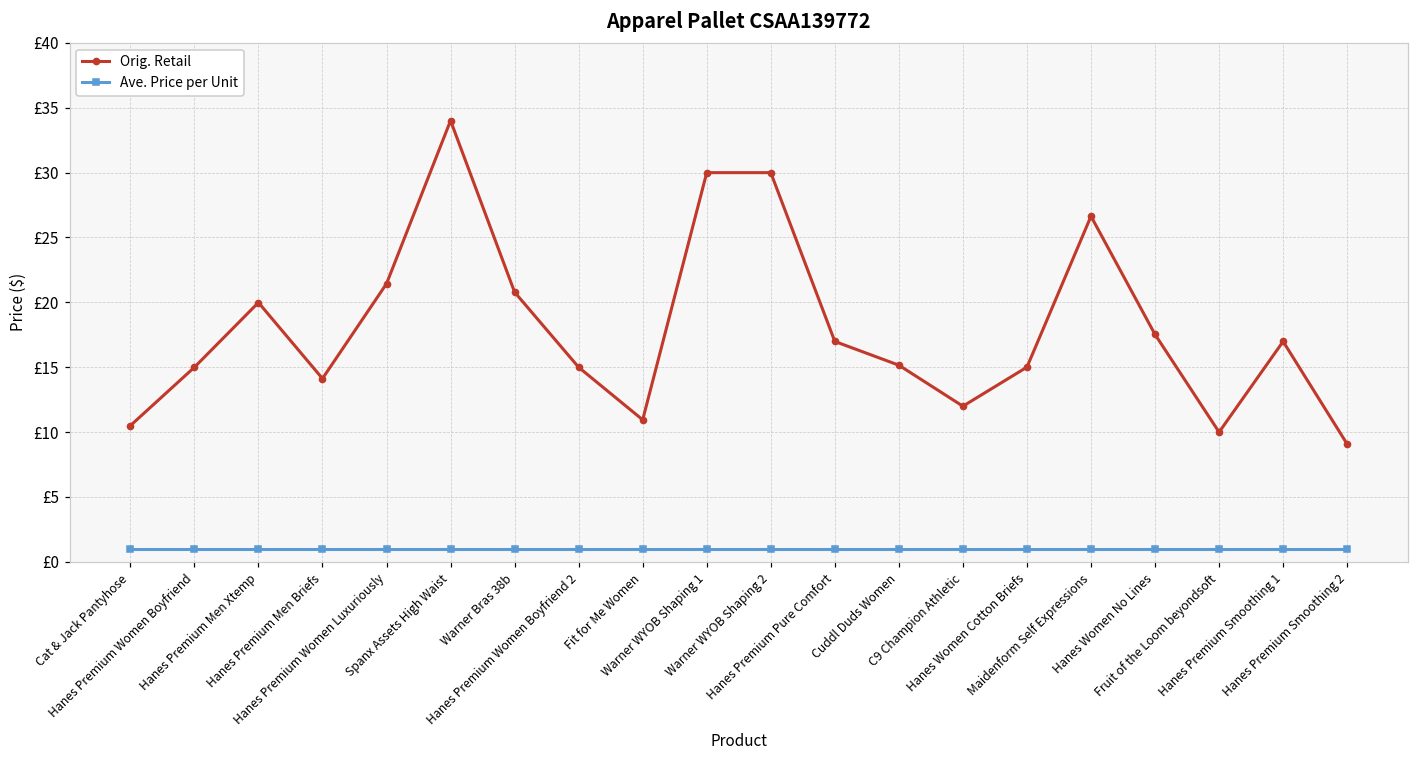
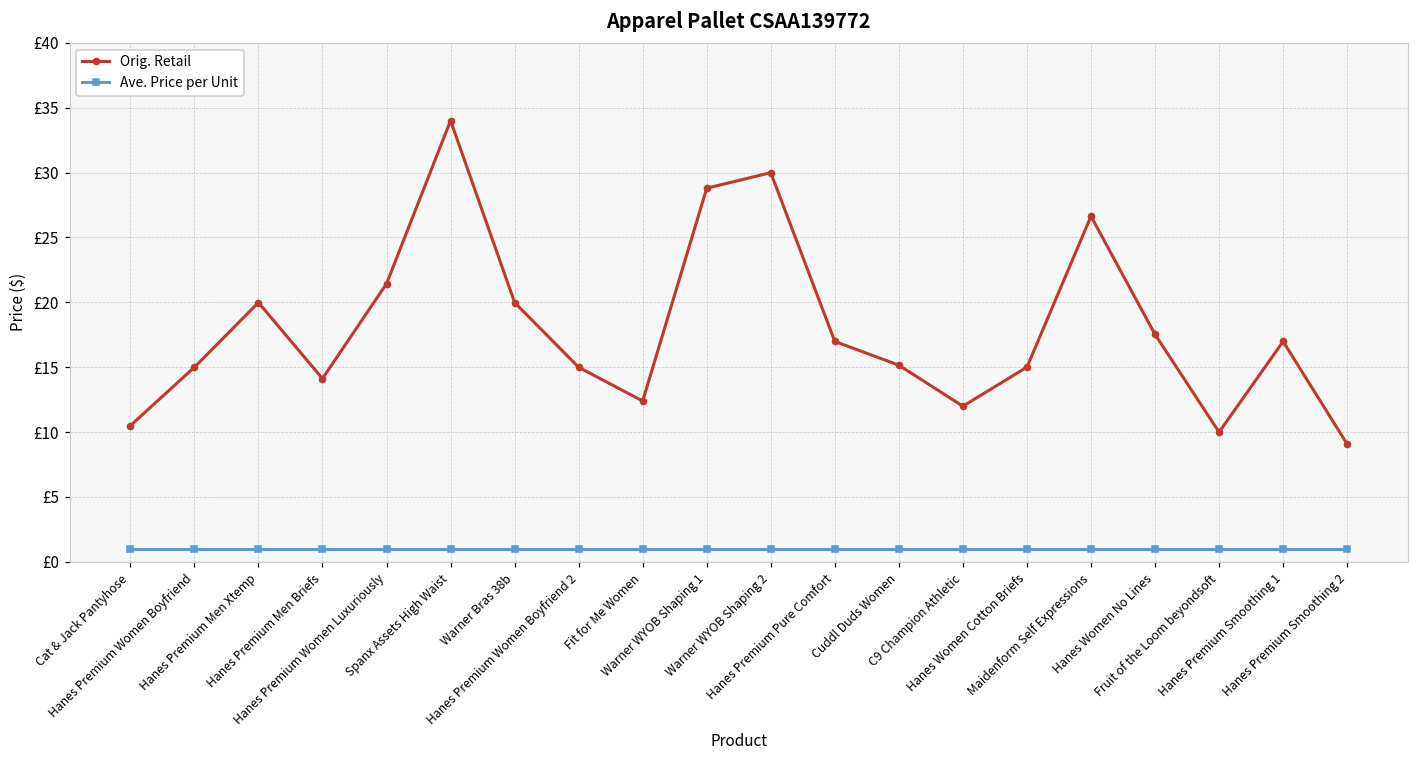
  {
    "Orig. Retail": {
      "Cat & Jack Pantyhose": "£10.5",
      "Hanes Premium Women Boyfriend": "£15.0",
      "Hanes Premium Men Xtemp": "£20.0",
      "Hanes Premium Men Briefs": "£14.1",
      "Hanes Premium Women Luxuriously": "£21.4",
      "Spanx Assets High Waist": "£34.0",
-     "Warner Bras 38b": "£20.8",
+     "Warner Bras 38b": "£20.0",
      "Hanes Premium Women Boyfriend 2": "£15.0",
-     "Fit for Me Women": "£10.9",
-     "Warner WYOB Shaping 1": "£30.0",
+     "Fit for Me Women": "£12.4",
+     "Warner WYOB Shaping 1": "£28.8",
      "Warner WYOB Shaping 2": "£30.0",
      "Hanes Premium Pure Comfort": "£17.0",
      "Cuddl Duds Women": "£15.2",
      "C9 Champion Athletic": "£12.0",
      "Hanes Women Cotton Briefs": "£15.0",
      "Maidenform Self Expressions": "£26.6",
      "Hanes Women No Lines": "£17.5",
      "Fruit of the Loom beyondsoft": "£10.0",
      "Hanes Premium Smoothing 1": "£17.0",
      "Hanes Premium Smoothing 2": "£9.1"
    },
    "Ave. Price per Unit": {
      "Cat & Jack Pantyhose": "£1.0",
      "Hanes Premium Women Boyfriend": "£1.0",
      "Hanes Premium Men Xtemp": "£1.0",
      "Hanes Premium Men Briefs": "£1.0",
      "Hanes Premium Women Luxuriously": "£1.0",
      "Spanx Assets High Waist": "£1.0",
      "Warner Bras 38b": "£1.0",
      "Hanes Premium Women Boyfriend 2": "£1.0",
      "Fit for Me Women": "£1.0",
      "Warner WYOB Shaping 1": "£1.0",
      "Warner WYOB Shaping 2": "£1.0",
      "Hanes Premium Pure Comfort": "£1.0",
      "Cuddl Duds Women": "£1.0",
      "C9 Champion Athletic": "£1.0",
      "Hanes Women Cotton Briefs": "£1.0",
      "Maidenform Self Expressions": "£1.0",
      "Hanes Women No Lines": "£1.0",
      "Fruit of the Loom beyondsoft": "£1.0",
      "Hanes Premium Smoothing 1": "£1.0",
      "Hanes Premium Smoothing 2": "£1.0"
    }
  }
